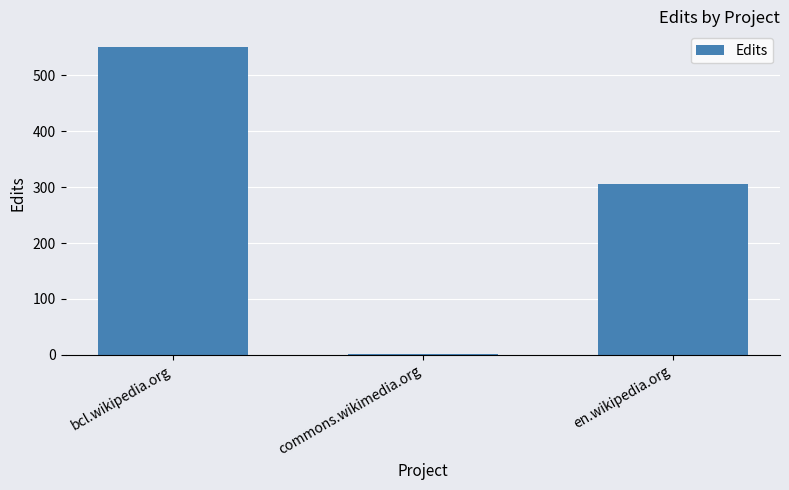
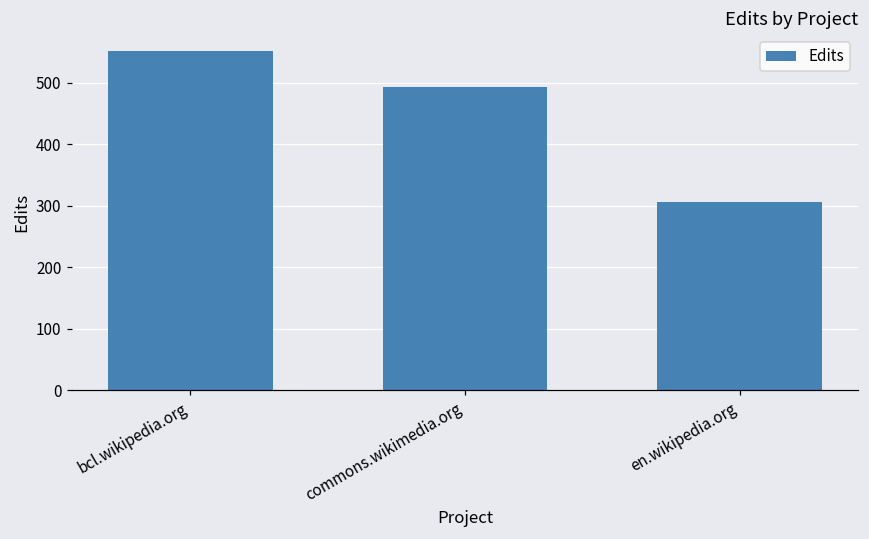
  {
    "bcl.wikipedia.org": 550,
-   "commons.wikimedia.org": 0,
+   "commons.wikimedia.org": 490,
    "en.wikipedia.org": 310
  }
